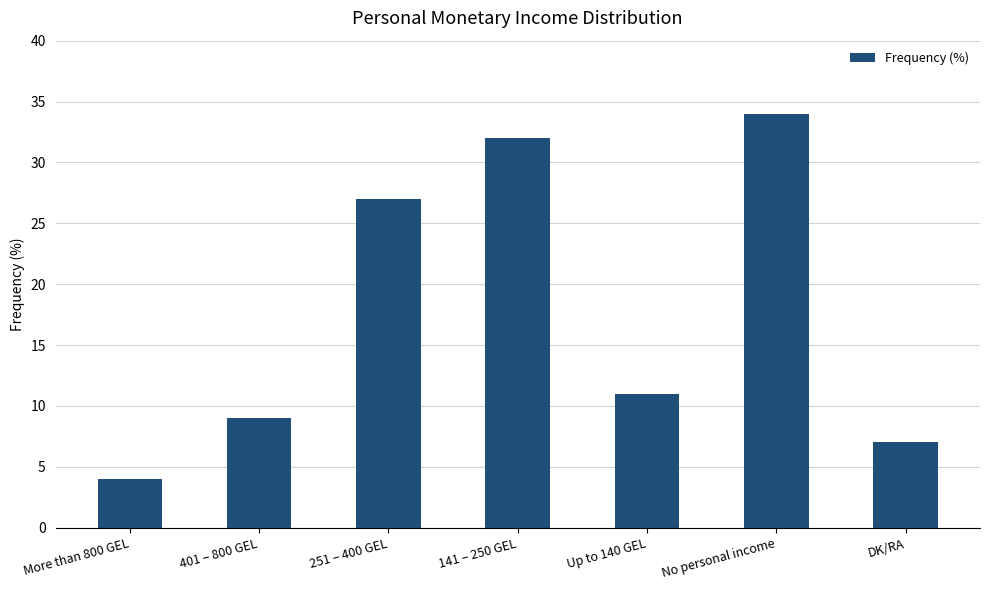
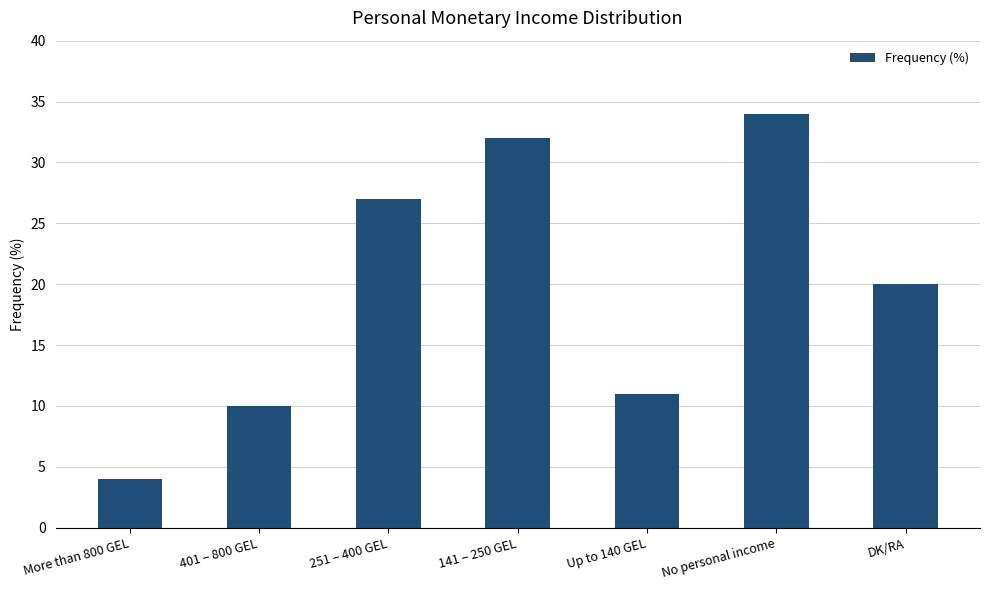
  {
    "More than 800 GEL": 4,
-   "401 – 800 GEL": 9,
+   "401 – 800 GEL": 10,
    "251 – 400 GEL": 27,
    "141 – 250 GEL": 32,
    "Up to 140 GEL": 11,
    "No personal income": 34,
-   "DK/RA": 7
+   "DK/RA": 20
  }
